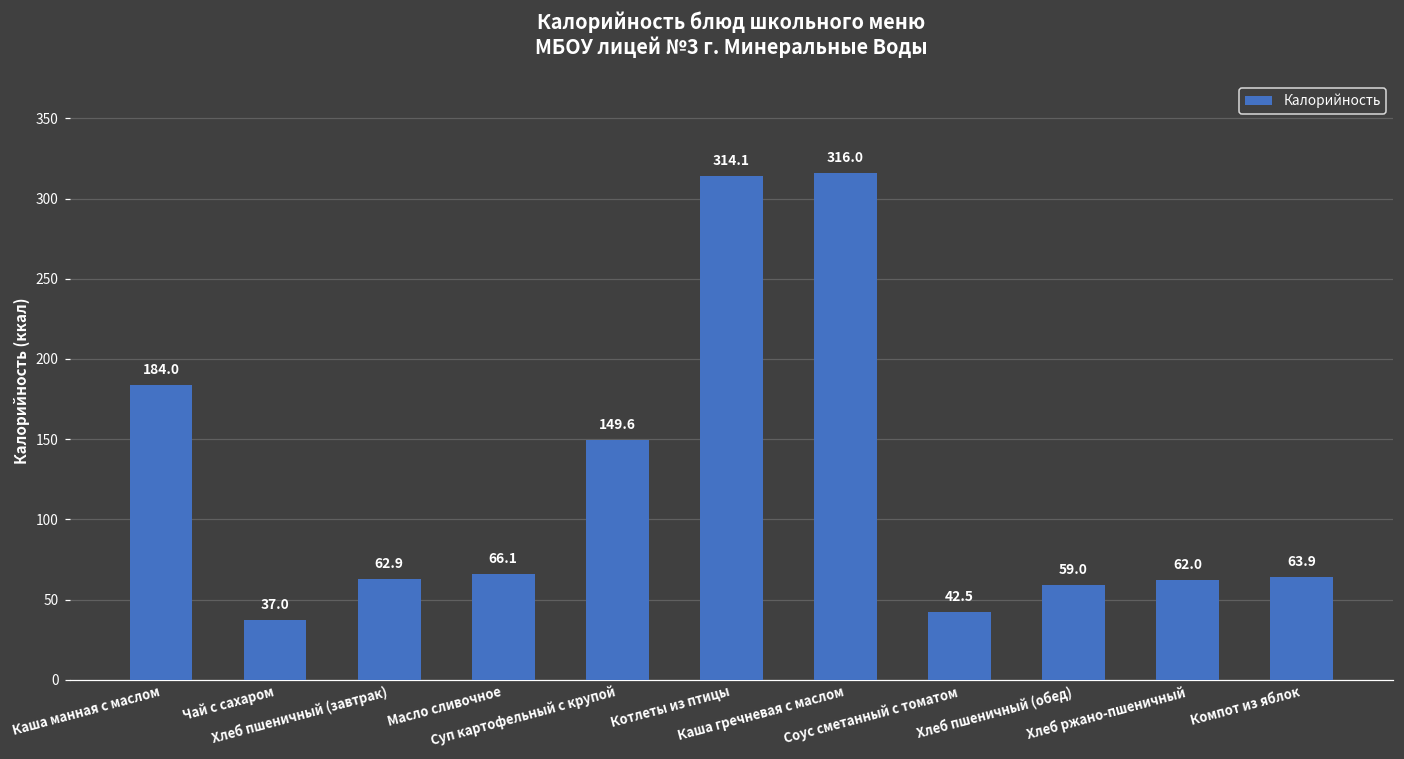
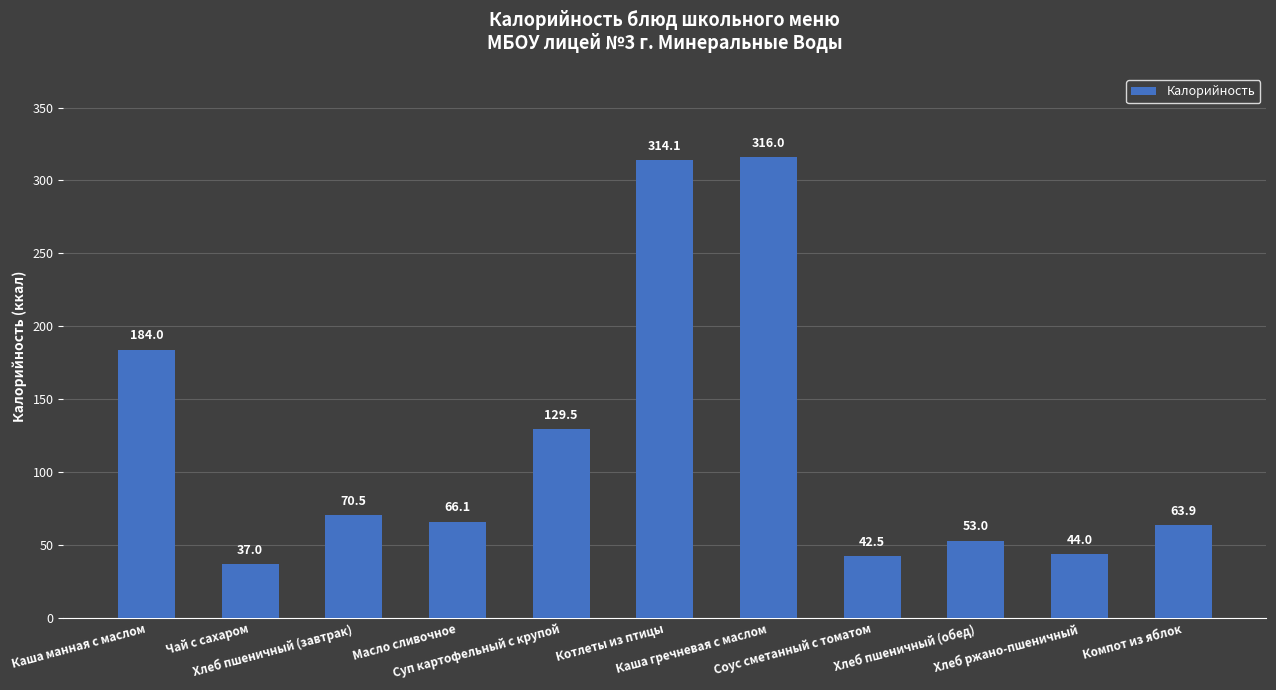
  {
    "Каша манная с маслом": 184.0,
    "Чай с сахаром": 37.0,
-   "Хлеб пшеничный (завтрак)": 62.9,
+   "Хлеб пшеничный (завтрак)": 70.5,
    "Масло сливочное": 66.1,
-   "Суп картофельный с крупой": 149.6,
+   "Суп картофельный с крупой": 129.5,
    "Котлеты из птицы": 314.1,
    "Каша гречневая с маслом": 316.0,
    "Соус сметанный с томатом": 42.5,
-   "Хлеб пшеничный (обед)": 59.0,
-   "Хлеб ржано-пшеничный": 62.0,
+   "Хлеб пшеничный (обед)": 53.0,
+   "Хлеб ржано-пшеничный": 44.0,
    "Компот из яблок": 63.9
  }
